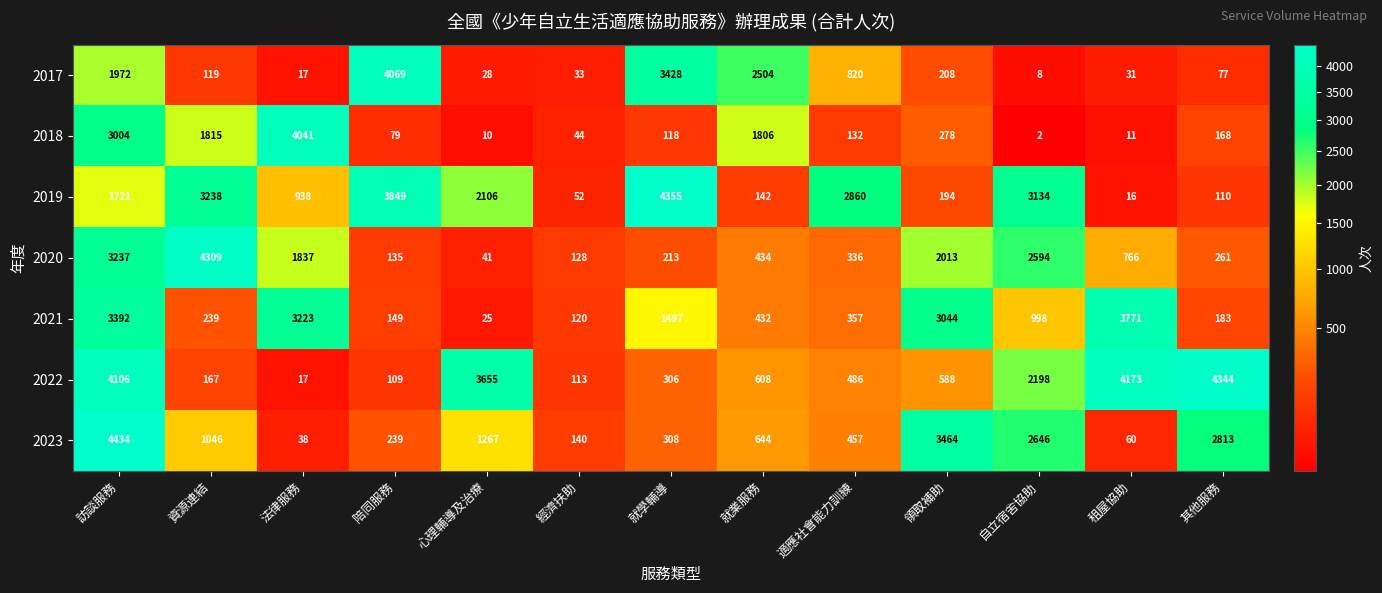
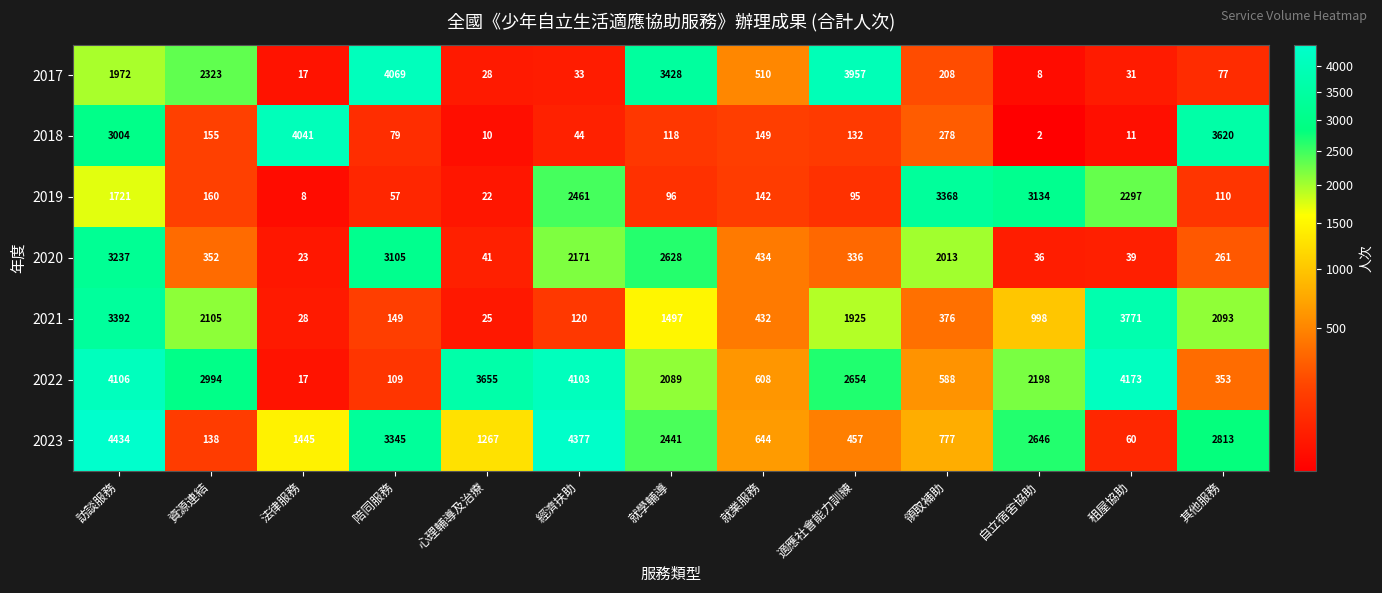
  {
    "2017": {
      "訪談服務": 1972,
-     "資源連結": 119,
+     "資源連結": 2323,
      "法律服務": 17,
      "陪同服務": 4069,
      "心理輔導及治療": 28,
      "經濟扶助": 33,
      "就學輔導": 3428,
-     "就業服務": 2504,
-     "適應社會能力訓練": 820,
+     "就業服務": 510,
+     "適應社會能力訓練": 3957,
      "領取補助": 208,
      "自立宿舍協助": 8,
      "租屋協助": 31,
      "其他服務": 77
    },
    "2018": {
      "訪談服務": 3004,
-     "資源連結": 1815,
+     "資源連結": 155,
      "法律服務": 4041,
      "陪同服務": 79,
      "心理輔導及治療": 10,
      "經濟扶助": 44,
      "就學輔導": 118,
-     "就業服務": 1806,
+     "就業服務": 149,
      "適應社會能力訓練": 132,
      "領取補助": 278,
      "自立宿舍協助": 2,
      "租屋協助": 11,
-     "其他服務": 168
+     "其他服務": 3620
    },
    "2019": {
      "訪談服務": 1721,
-     "資源連結": 3238,
-     "法律服務": 938,
-     "陪同服務": 3849,
-     "心理輔導及治療": 2106,
-     "經濟扶助": 52,
-     "就學輔導": 4355,
+     "資源連結": 160,
+     "法律服務": 8,
+     "陪同服務": 57,
+     "心理輔導及治療": 22,
+     "經濟扶助": 2461,
+     "就學輔導": 96,
      "就業服務": 142,
-     "適應社會能力訓練": 2860,
-     "領取補助": 194,
+     "適應社會能力訓練": 95,
+     "領取補助": 3368,
      "自立宿舍協助": 3134,
-     "租屋協助": 16,
+     "租屋協助": 2297,
      "其他服務": 110
    },
    "2020": {
      "訪談服務": 3237,
-     "資源連結": 4309,
-     "法律服務": 1837,
-     "陪同服務": 135,
+     "資源連結": 352,
+     "法律服務": 23,
+     "陪同服務": 3105,
      "心理輔導及治療": 41,
-     "經濟扶助": 128,
-     "就學輔導": 213,
+     "經濟扶助": 2171,
+     "就學輔導": 2628,
      "就業服務": 434,
      "適應社會能力訓練": 336,
      "領取補助": 2013,
-     "自立宿舍協助": 2594,
-     "租屋協助": 766,
+     "自立宿舍協助": 36,
+     "租屋協助": 39,
      "其他服務": 261
    },
    "2021": {
      "訪談服務": 3392,
-     "資源連結": 239,
-     "法律服務": 3223,
+     "資源連結": 2105,
+     "法律服務": 28,
      "陪同服務": 149,
      "心理輔導及治療": 25,
      "經濟扶助": 120,
      "就學輔導": 1497,
      "就業服務": 432,
-     "適應社會能力訓練": 357,
-     "領取補助": 3044,
+     "適應社會能力訓練": 1925,
+     "領取補助": 376,
      "自立宿舍協助": 998,
      "租屋協助": 3771,
-     "其他服務": 183
+     "其他服務": 2093
    },
    "2022": {
      "訪談服務": 4106,
-     "資源連結": 167,
+     "資源連結": 2994,
      "法律服務": 17,
      "陪同服務": 109,
      "心理輔導及治療": 3655,
-     "經濟扶助": 113,
-     "就學輔導": 306,
+     "經濟扶助": 4103,
+     "就學輔導": 2089,
      "就業服務": 608,
-     "適應社會能力訓練": 486,
+     "適應社會能力訓練": 2654,
      "領取補助": 588,
      "自立宿舍協助": 2198,
      "租屋協助": 4173,
-     "其他服務": 4344
+     "其他服務": 353
    },
    "2023": {
      "訪談服務": 4434,
-     "資源連結": 1046,
-     "法律服務": 38,
-     "陪同服務": 239,
+     "資源連結": 138,
+     "法律服務": 1445,
+     "陪同服務": 3345,
      "心理輔導及治療": 1267,
-     "經濟扶助": 140,
-     "就學輔導": 308,
+     "經濟扶助": 4377,
+     "就學輔導": 2441,
      "就業服務": 644,
      "適應社會能力訓練": 457,
-     "領取補助": 3464,
+     "領取補助": 777,
      "自立宿舍協助": 2646,
      "租屋協助": 60,
      "其他服務": 2813
    }
  }
